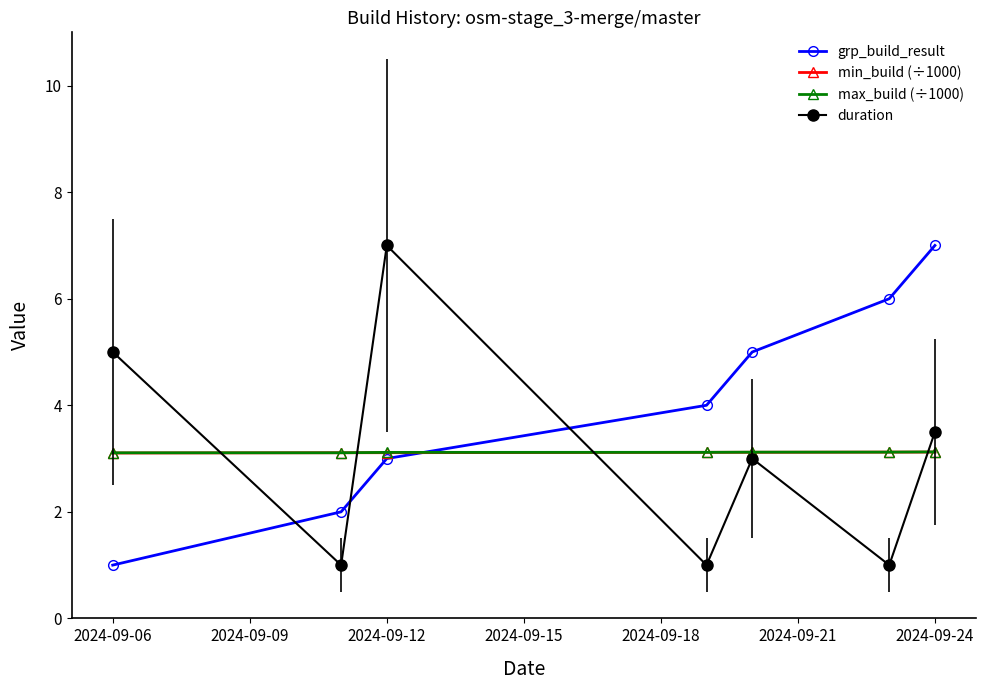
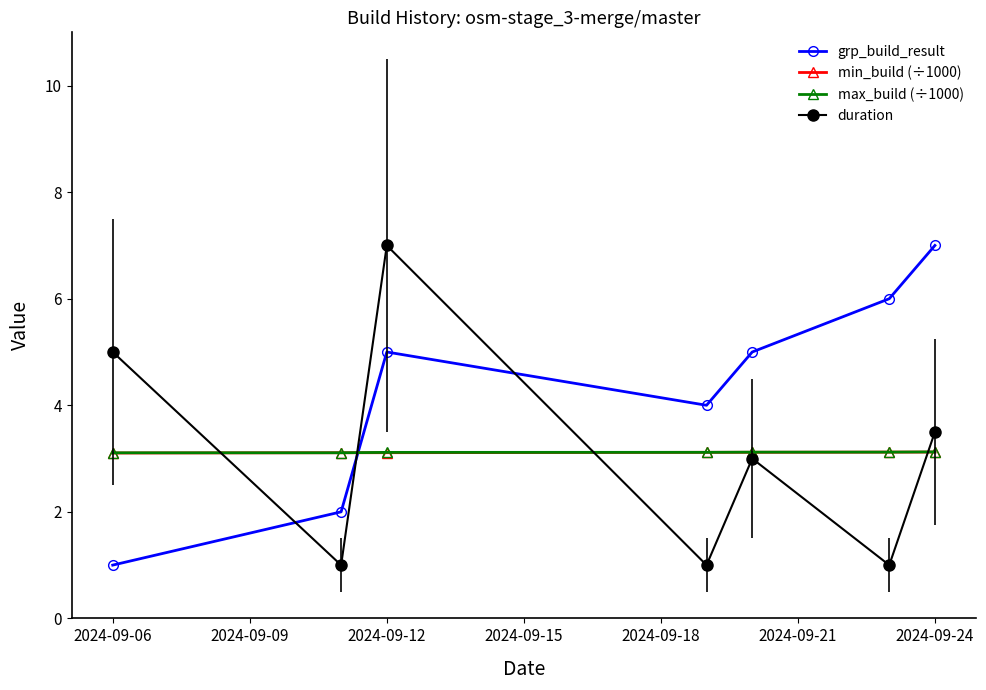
  {
    "grp_build_result": {
      "2024-09-06": 1,
-     "2024-09-12": 3,
+     "2024-09-12": 5,
      "2024-09-24": 7
    },
    "duration": {
      "2024-09-06": 5,
      "2024-09-12": 7,
      "2024-09-24": 3.5
    }
  }
